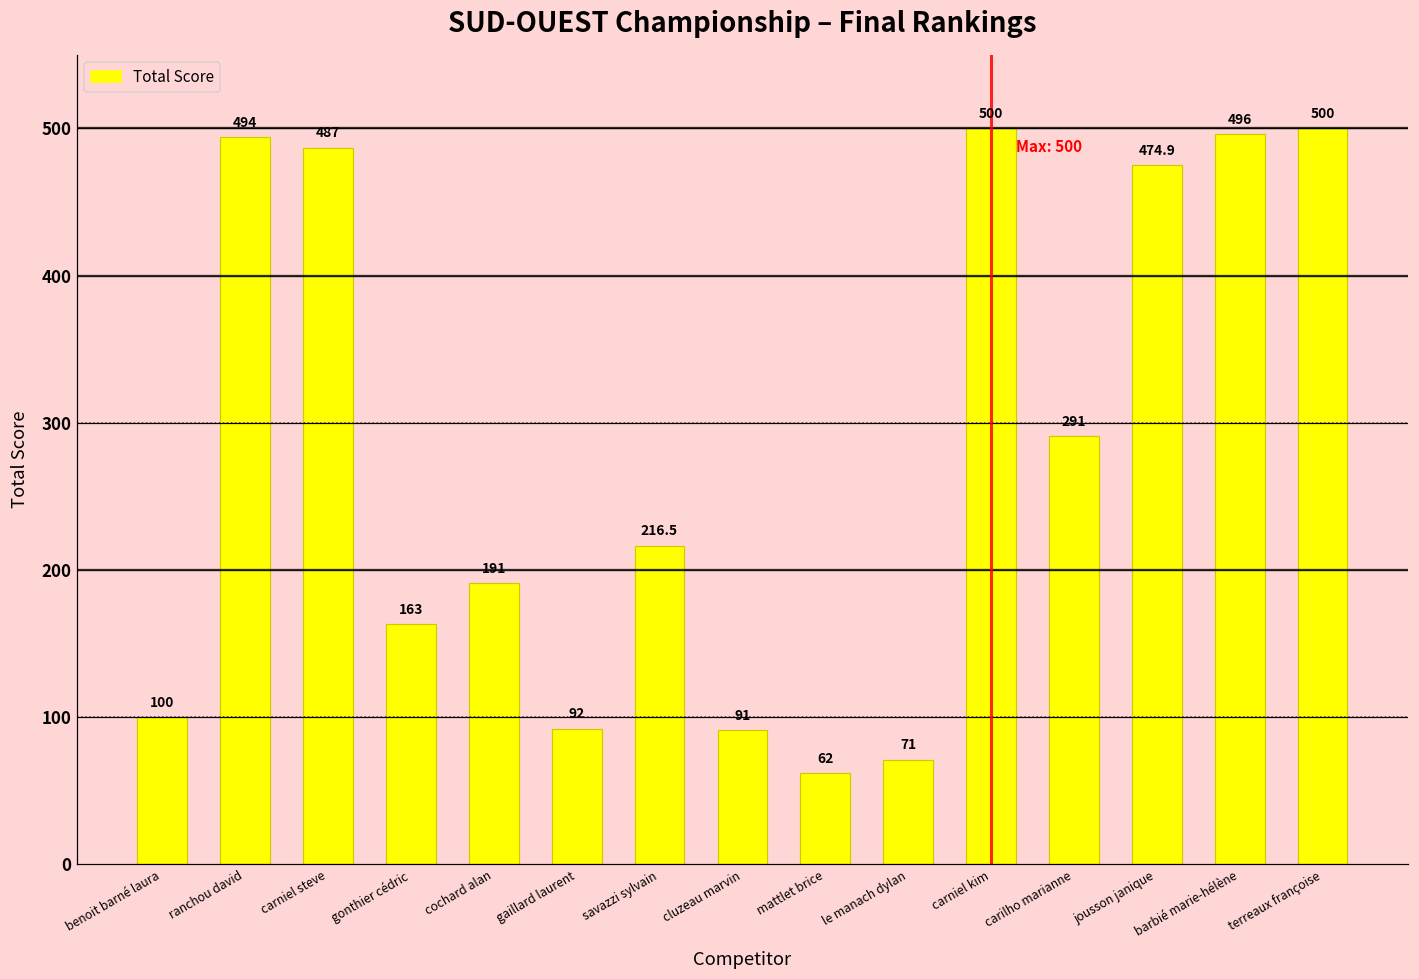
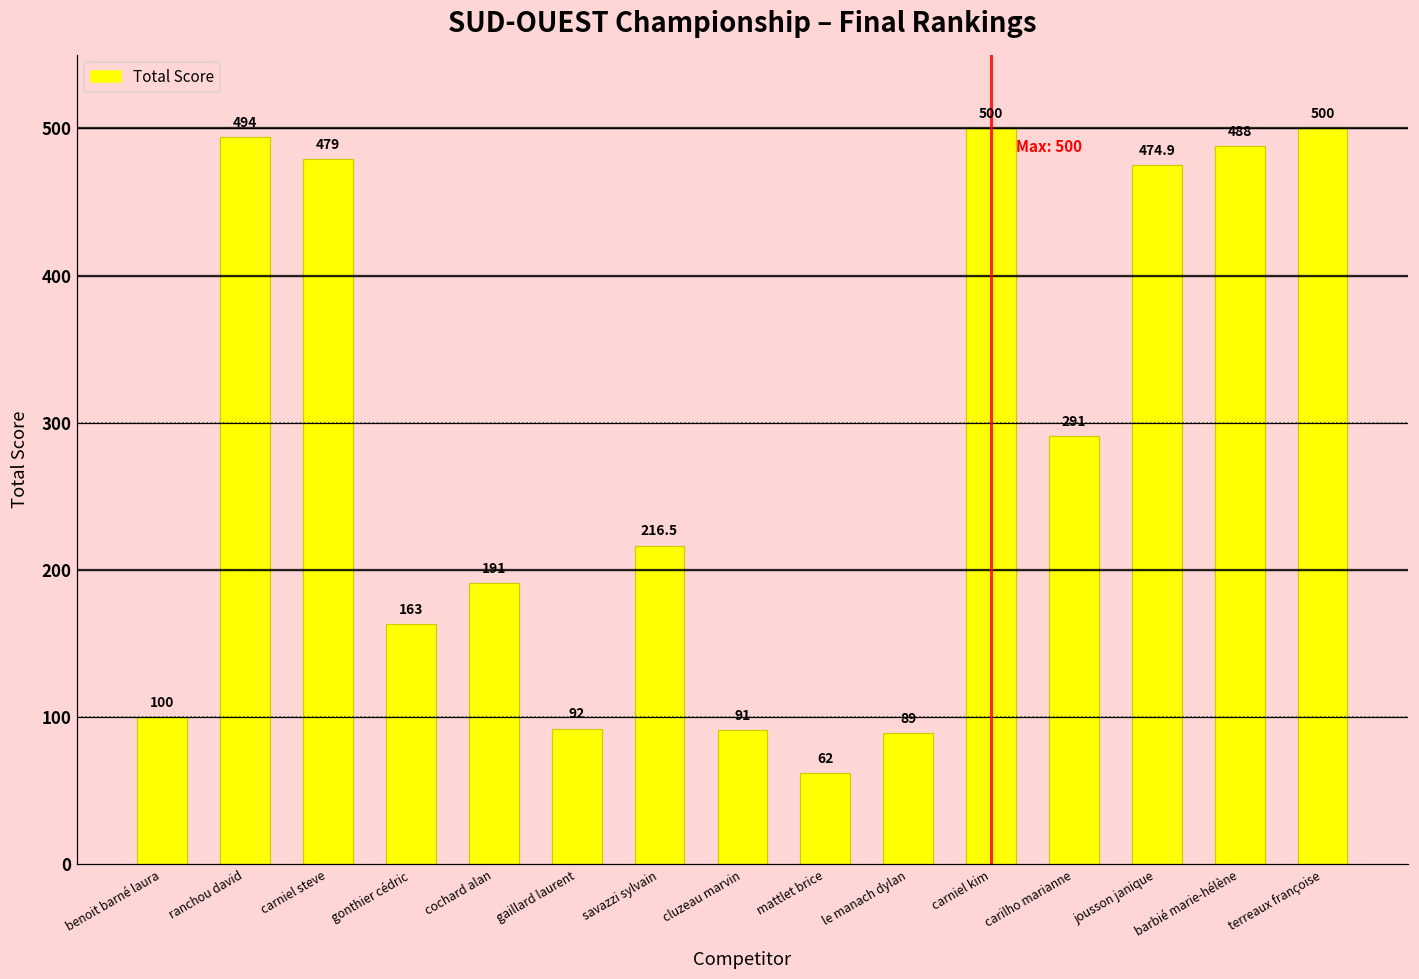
  {
    "benoit barné laura": 100,
    "ranchou david": 494,
-   "carniel steve": 487,
+   "carniel steve": 479,
    "gonthier cédric": 163,
    "cochard alan": 191,
    "gaillard laurent": 92,
    "savazzi sylvain": 216.5,
    "cluzeau marvin": 91,
    "mattlet brice": 62,
-   "le manach dylan": 71,
+   "le manach dylan": 89,
    "carniel kim": 500,
    "carilho marianne": 291,
    "jousson janique": 474.9,
-   "barbié marie-hélène": 496,
+   "barbié marie-hélène": 488,
    "terreaux françoise": 500
  }
